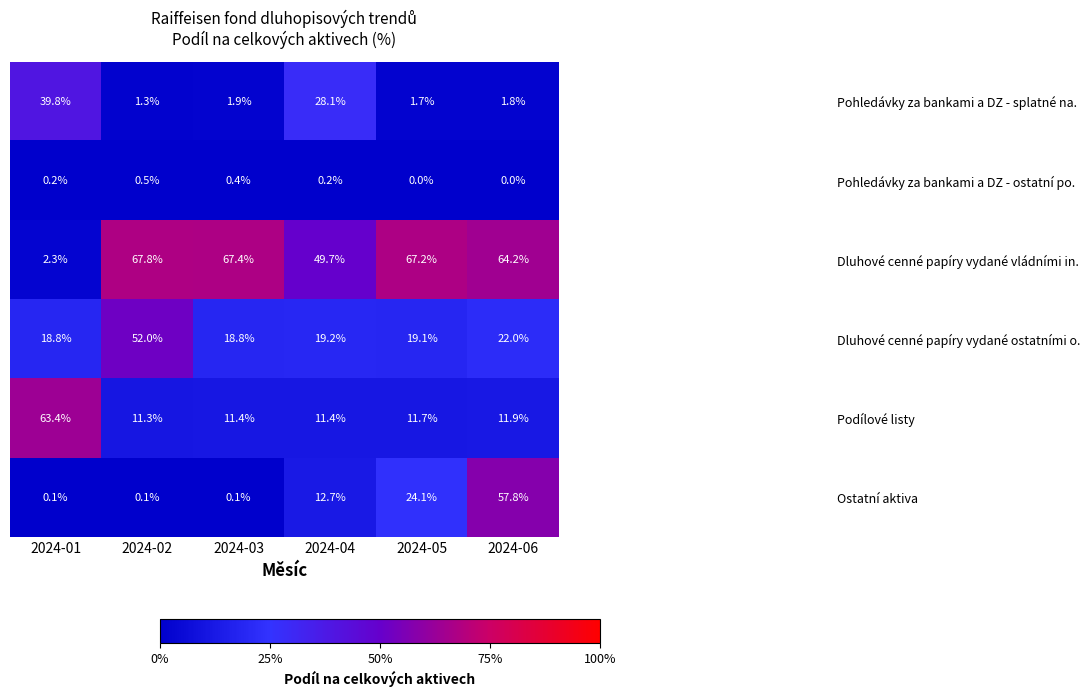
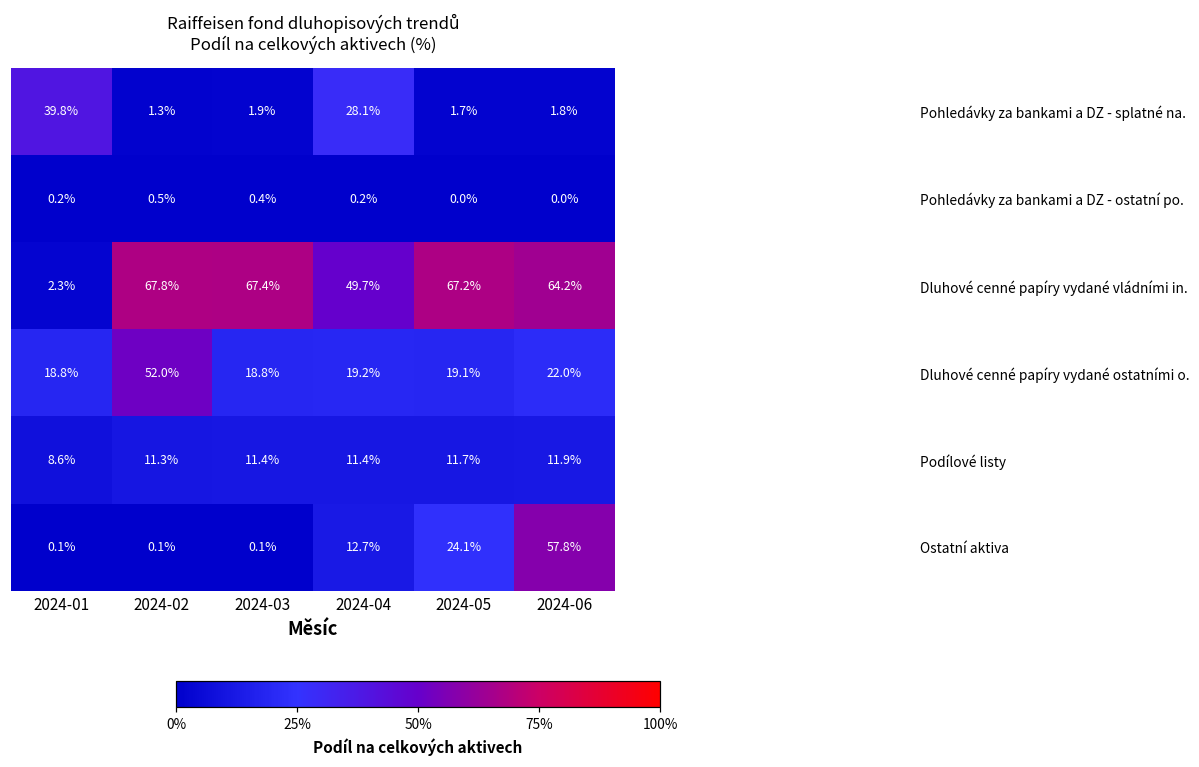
  {
    "Pohledávky za bankami a DZ - splatné na.": {
      "2024-01": "39.8%",
      "2024-02": "1.3%",
      "2024-03": "1.9%",
      "2024-04": "28.1%",
      "2024-05": "1.7%",
      "2024-06": "1.8%"
    },
    "Pohledávky za bankami a DZ - ostatní po.": {
      "2024-01": "0.2%",
      "2024-02": "0.5%",
      "2024-03": "0.4%",
      "2024-04": "0.2%",
      "2024-05": "0.0%",
      "2024-06": "0.0%"
    },
    "Dluhové cenné papíry vydané vládními in.": {
      "2024-01": "2.3%",
      "2024-02": "67.8%",
      "2024-03": "67.4%",
      "2024-04": "49.7%",
      "2024-05": "67.2%",
      "2024-06": "64.2%"
    },
    "Dluhové cenné papíry vydané ostatními o.": {
      "2024-01": "18.8%",
      "2024-02": "52.0%",
      "2024-03": "18.8%",
      "2024-04": "19.2%",
      "2024-05": "19.1%",
      "2024-06": "22.0%"
    },
    "Podílové listy": {
-     "2024-01": "63.4%",
+     "2024-01": "8.6%",
      "2024-02": "11.3%",
      "2024-03": "11.4%",
      "2024-04": "11.4%",
      "2024-05": "11.7%",
      "2024-06": "11.9%"
    },
    "Ostatní aktiva": {
      "2024-01": "0.1%",
      "2024-02": "0.1%",
      "2024-03": "0.1%",
      "2024-04": "12.7%",
      "2024-05": "24.1%",
      "2024-06": "57.8%"
    }
  }
